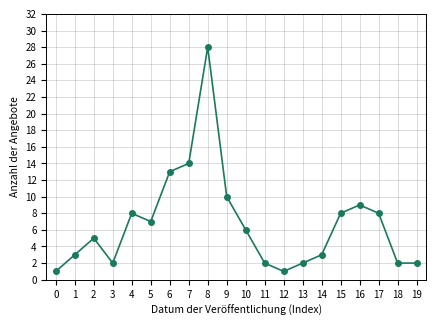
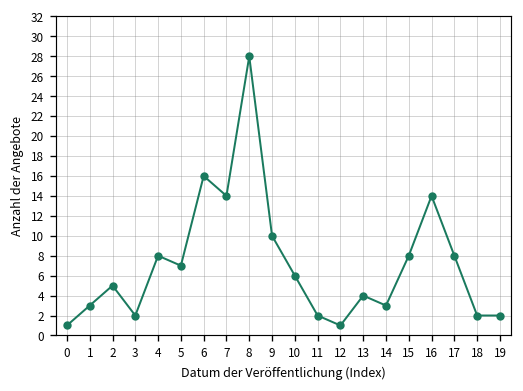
  {
    "0": 1,
    "1": 3,
    "2": 5,
    "3": 2,
    "4": 8,
    "5": 7,
-   "6": 13,
+   "6": 16,
    "7": 14,
    "8": 28,
    "9": 10,
    "10": 6,
    "11": 2,
    "12": 1,
-   "13": 2,
+   "13": 4,
    "14": 3,
    "15": 8,
-   "16": 9,
+   "16": 14,
    "17": 8,
    "18": 2,
    "19": 2
  }
